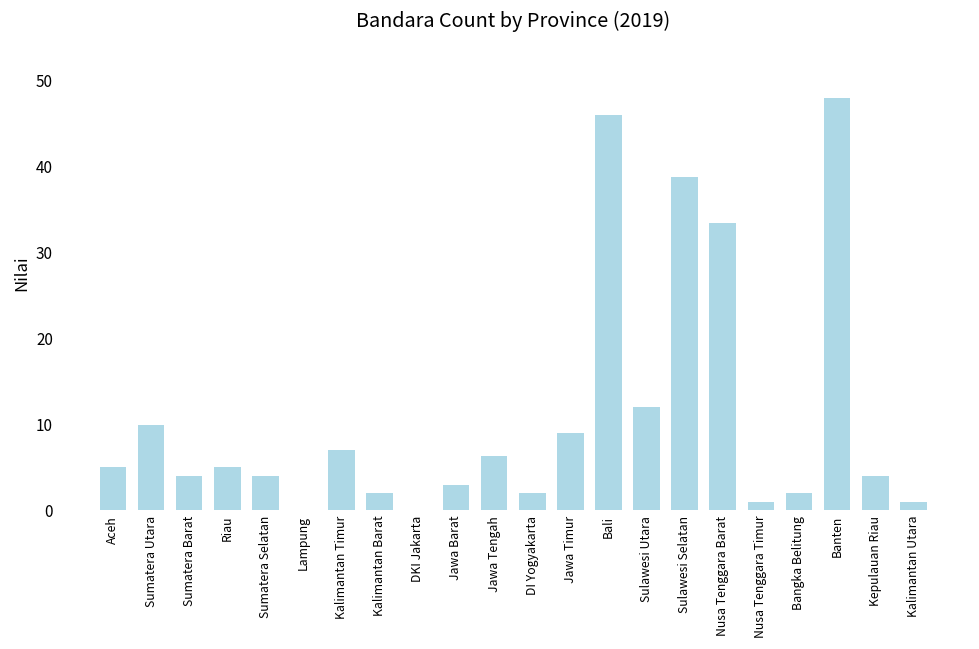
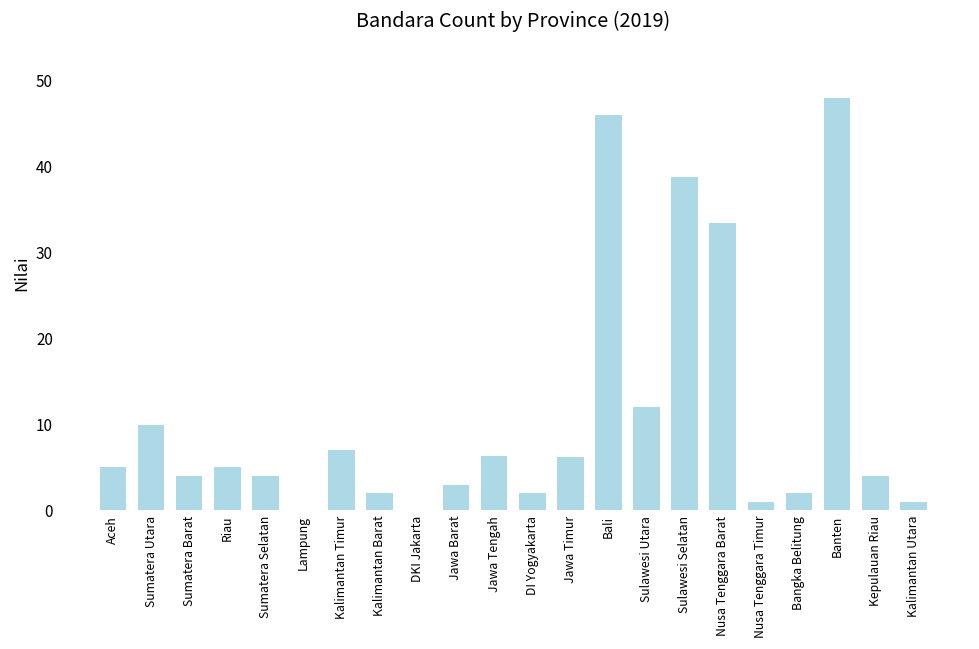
  {
    "Aceh": 5,
    "Sumatera Utara": 10,
    "Sumatera Barat": 4,
    "Riau": 5,
    "Sumatera Selatan": 4,
    "Lampung": 0,
    "Kalimantan Timur": 7,
    "Kalimantan Barat": 2,
    "DKI Jakarta": 0,
    "Jawa Barat": 3,
    "Jawa Tengah": 6,
    "DI Yogyakarta": 2,
-   "Jawa Timur": 9,
+   "Jawa Timur": 6,
    "Bali": 46,
    "Sulawesi Utara": 12,
    "Sulawesi Selatan": 39,
    "Nusa Tenggara Barat": 34,
    "Nusa Tenggara Timur": 1,
    "Bangka Belitung": 2,
    "Banten": 48,
    "Kepulauan Riau": 4,
    "Kalimantan Utara": 1
  }
